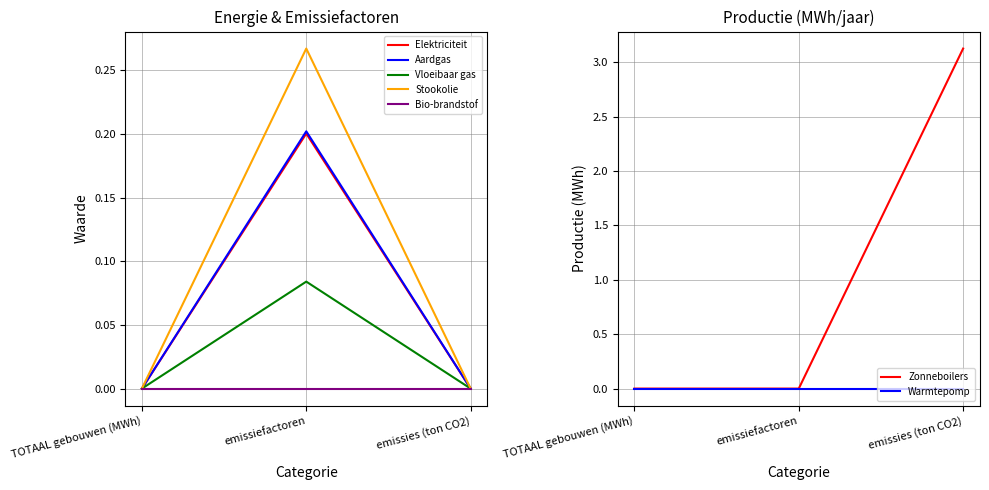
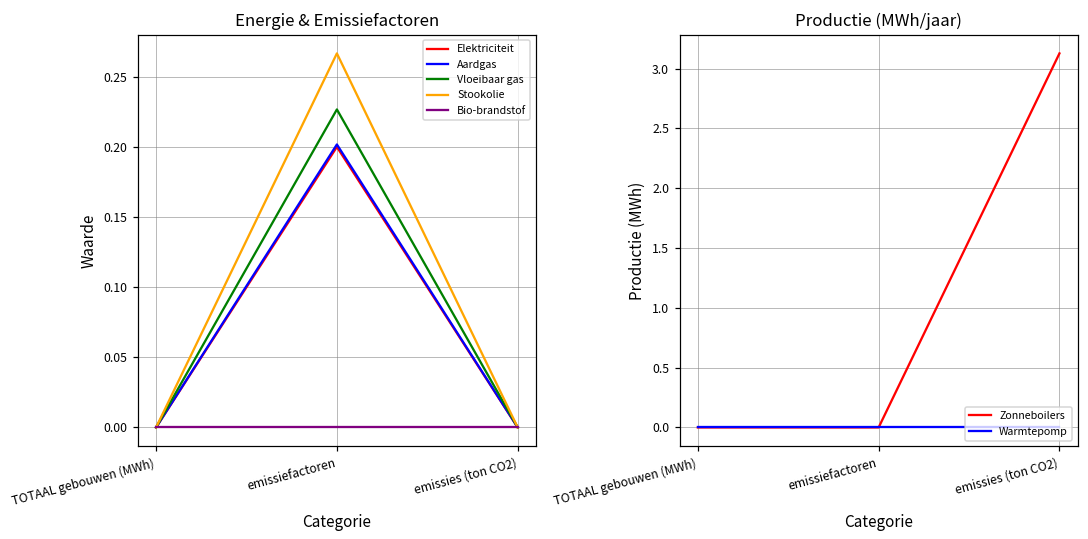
  {
    "Energie & Emissiefactoren": {
      "Vloeibaar gas": {
-       "emissiefactoren": 0.084
+       "emissiefactoren": 0.227
      },
      "Stookolie": {
        "emissiefactoren": 0.267
      },
      "Bio-brandstof": {
        "emissiefactoren": 0.000
      }
    },
    "Productie (MWh/jaar)": {
      "Zonneboilers": {
        "emissies (ton CO2)": 3.13
      }
    }
  }
